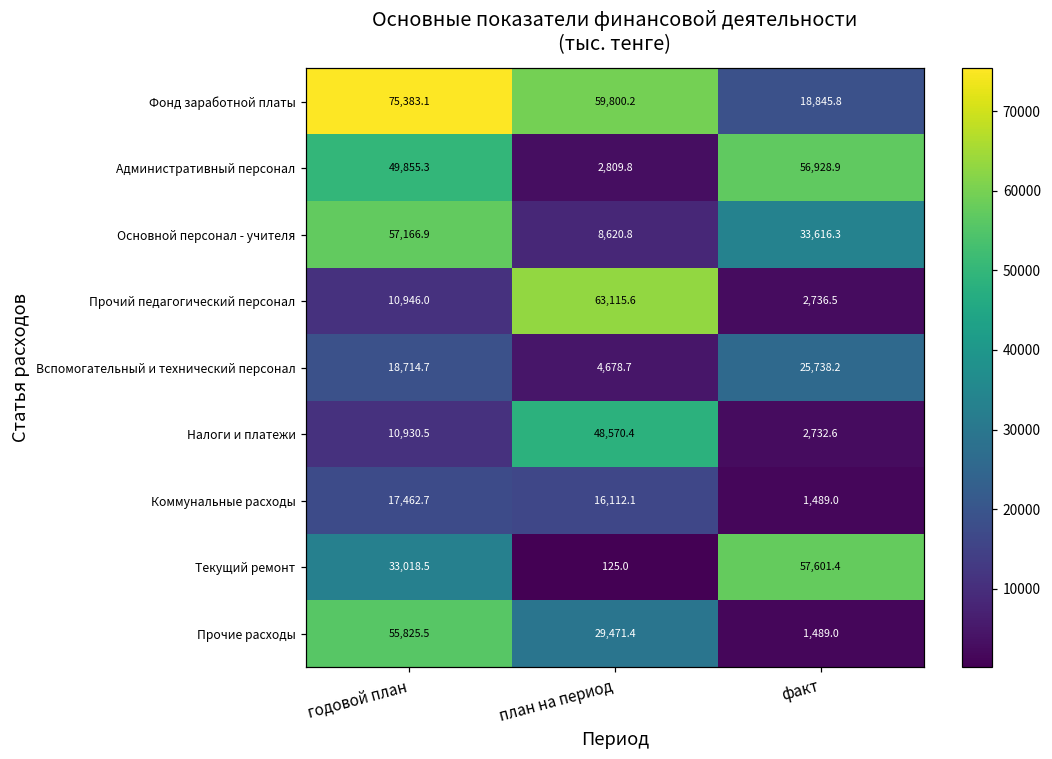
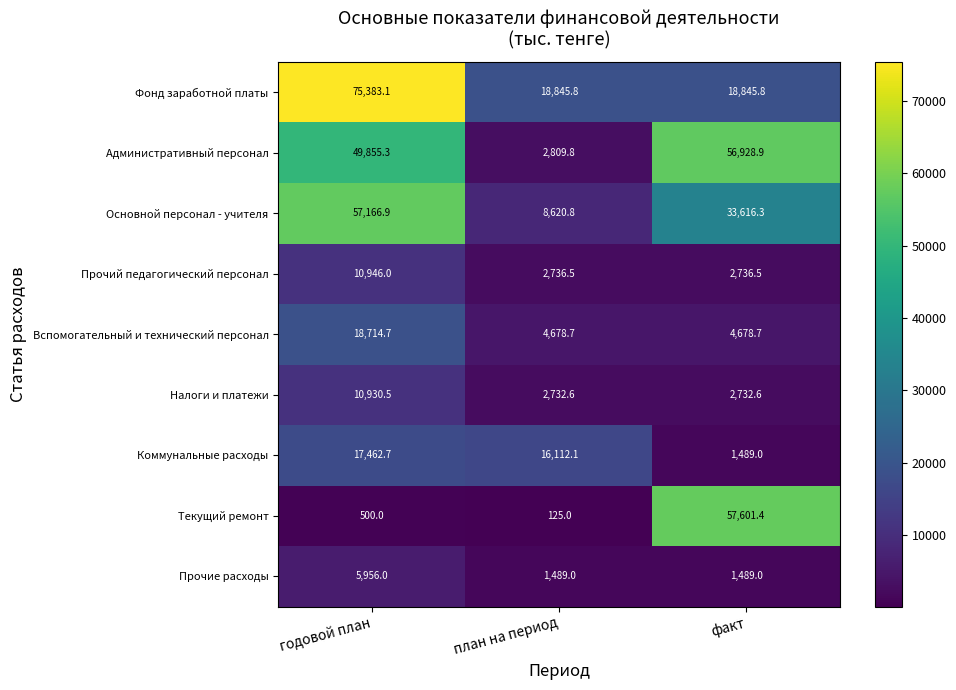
  {
    "Фонд заработной платы": {
      "годовой план": "75,383.1",
-     "план на период": "59,800.2",
+     "план на период": "18,845.8",
      "факт": "18,845.8"
    },
    "Административный персонал": {
      "годовой план": "49,855.3",
      "план на период": "2,809.8",
      "факт": "56,928.9"
    },
    "Основной персонал - учителя": {
      "годовой план": "57,166.9",
      "план на период": "8,620.8",
      "факт": "33,616.3"
    },
    "Прочий педагогический персонал": {
      "годовой план": "10,946.0",
-     "план на период": "63,115.6",
+     "план на период": "2,736.5",
      "факт": "2,736.5"
    },
    "Вспомогательный и технический персонал": {
      "годовой план": "18,714.7",
      "план на период": "4,678.7",
-     "факт": "25,738.2"
+     "факт": "4,678.7"
    },
    "Налоги и платежи": {
      "годовой план": "10,930.5",
-     "план на период": "48,570.4",
+     "план на период": "2,732.6",
      "факт": "2,732.6"
    },
    "Коммунальные расходы": {
      "годовой план": "17,462.7",
      "план на период": "16,112.1",
      "факт": "1,489.0"
    },
    "Текущий ремонт": {
-     "годовой план": "33,018.5",
+     "годовой план": "500.0",
      "план на период": "125.0",
      "факт": "57,601.4"
    },
    "Прочие расходы": {
-     "годовой план": "55,825.5",
-     "план на период": "29,471.4",
+     "годовой план": "5,956.0",
+     "план на период": "1,489.0",
      "факт": "1,489.0"
    }
  }
